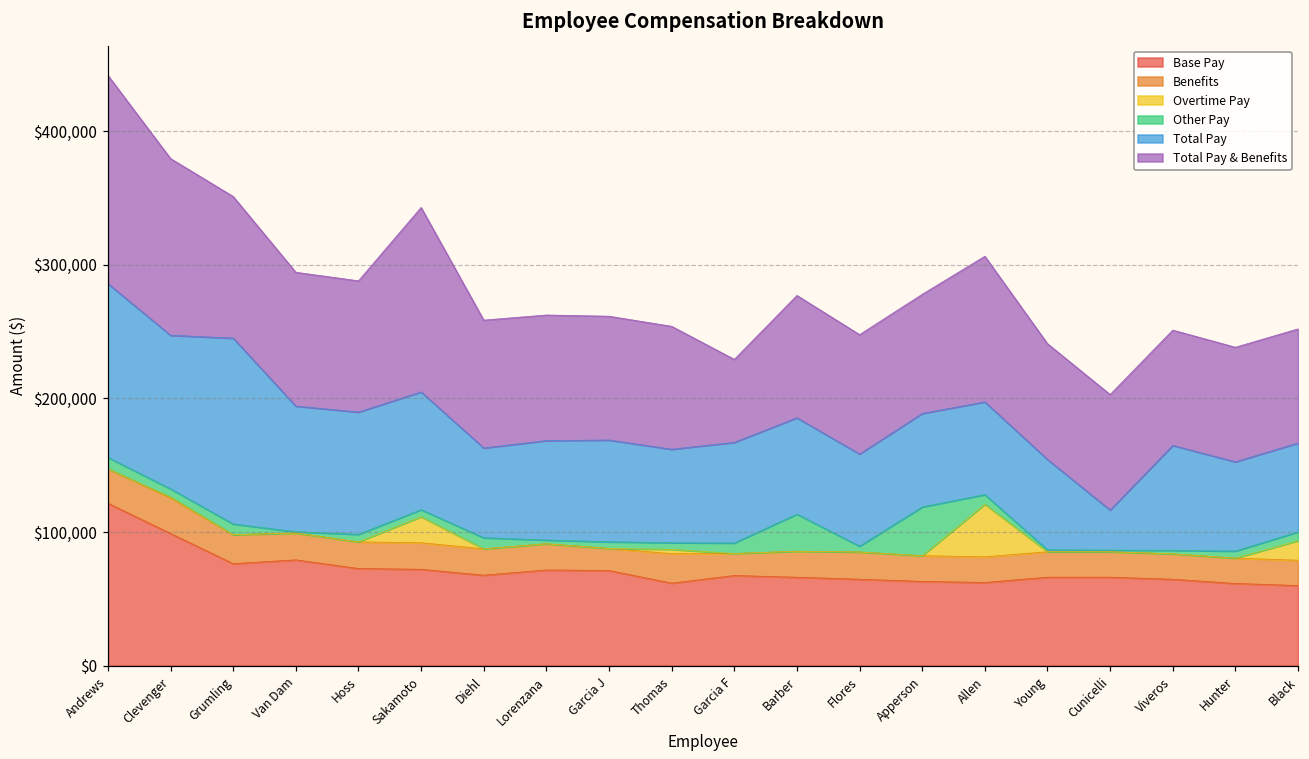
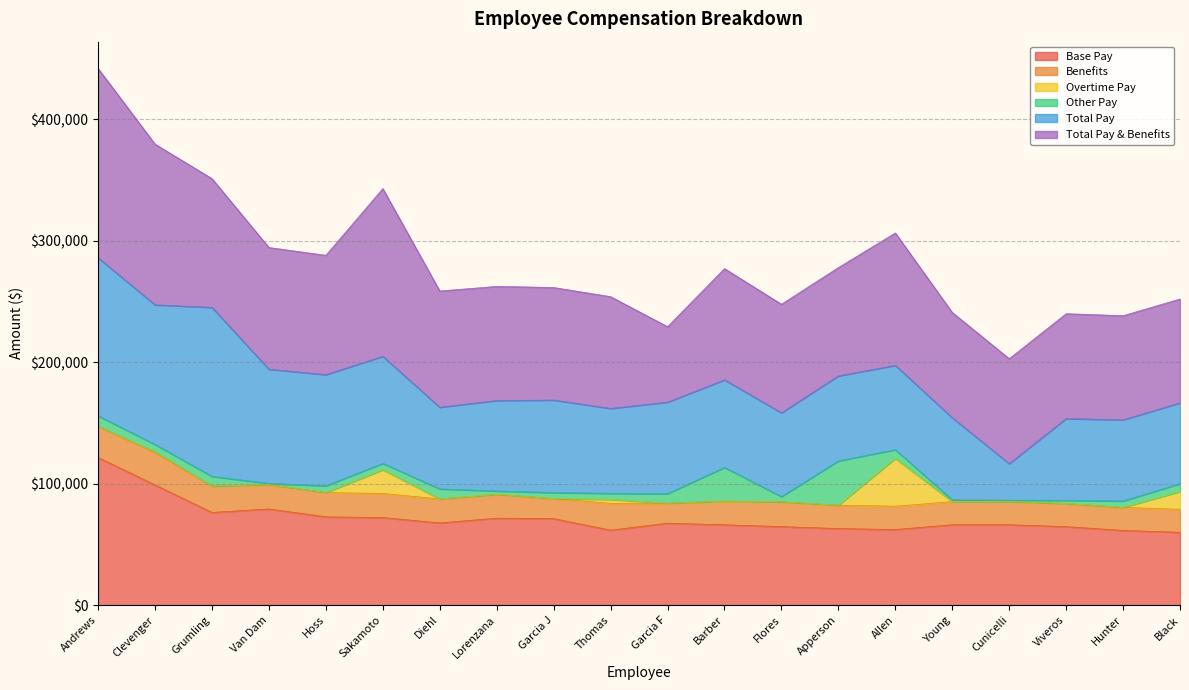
  {
    "Overtime Pay": {
      "Sakamoto": "$20,000",
      "Thomas": "$3,000",
      "Allen": "$39,000",
      "Black": "$15,000"
    },
    "Other Pay": {
      "Andrews": "$9,000",
      "Clevenger": "$6,000",
      "Grumling": "$8,000",
      "Hoss": "$6,000",
      "Sakamoto": "$5,000",
      "Diehl": "$8,000",
      "Lorenzana": "$3,000",
      "Garcia J": "$5,000",
      "Thomas": "$5,000",
      "Garcia F": "$8,000",
      "Barber": "$28,000",
      "Flores": "$4,000",
      "Apperson": "$36,000",
      "Allen": "$7,000",
      "Viveros": "$3,000",
      "Hunter": "$5,000",
      "Black": "$7,000"
    },
    "Total Pay": {
      "Andrews": "$130,000",
      "Clevenger": "$115,000",
      "Grumling": "$139,000",
      "Van Dam": "$94,000",
      "Hoss": "$92,000",
      "Sakamoto": "$88,000",
      "Diehl": "$67,000",
      "Lorenzana": "$74,000",
      "Garcia J": "$76,000",
      "Thomas": "$70,000",
      "Garcia F": "$75,000",
      "Barber": "$72,000",
      "Flores": "$69,000",
      "Apperson": "$70,000",
      "Allen": "$69,000",
      "Young": "$68,000",
      "Cunicelli": "$30,000",
-     "Viveros": "$79,000",
+     "Viveros": "$67,000",
      "Hunter": "$67,000",
      "Black": "$67,000"
    },
    "Total Pay & Benefits": {
      "Andrews": "$156,000",
      "Clevenger": "$132,000",
      "Grumling": "$106,000",
      "Van Dam": "$100,000",
      "Hoss": "$98,000",
      "Sakamoto": "$138,000",
      "Diehl": "$96,000",
      "Lorenzana": "$94,000",
      "Garcia J": "$93,000",
      "Thomas": "$92,000",
      "Garcia F": "$62,000",
      "Barber": "$92,000",
      "Flores": "$89,000",
      "Apperson": "$89,000",
      "Allen": "$109,000",
      "Young": "$87,000",
      "Cunicelli": "$86,000",
      "Viveros": "$86,000",
      "Hunter": "$86,000",
      "Black": "$85,000"
    }
  }
